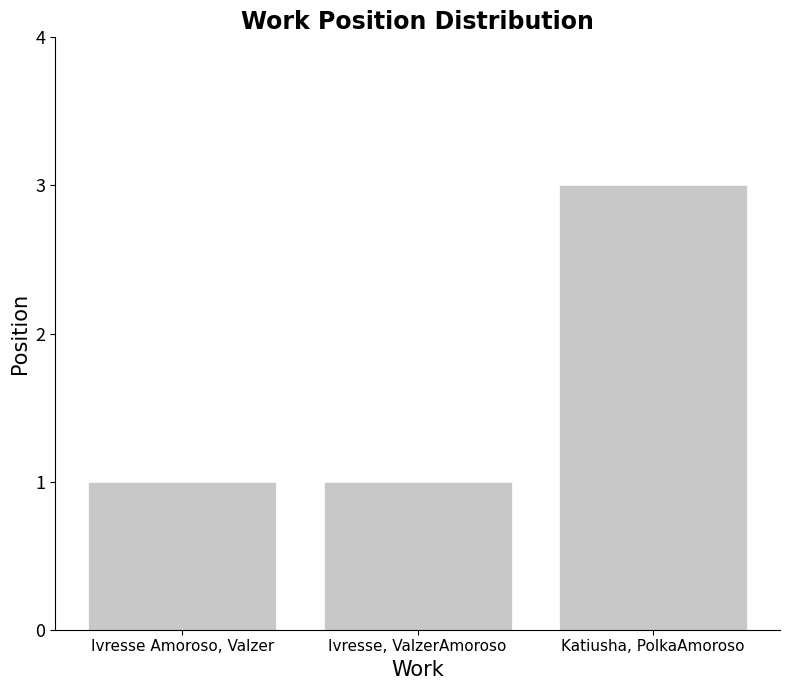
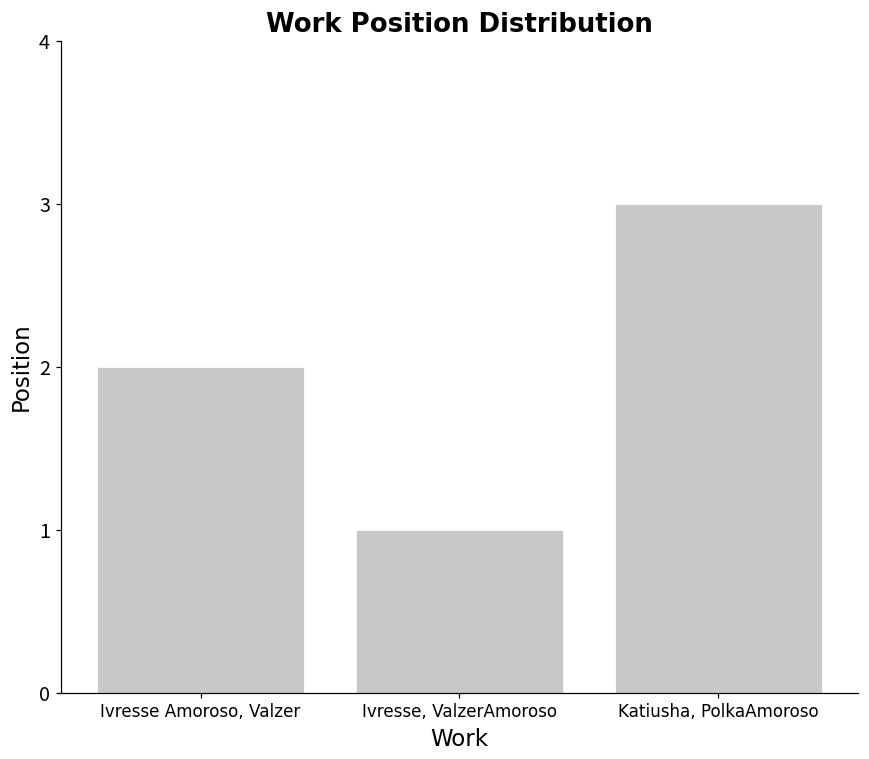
  {
-   "Ivresse Amoroso, Valzer": 1,
+   "Ivresse Amoroso, Valzer": 2,
    "Ivresse, ValzerAmoroso": 1,
    "Katiusha, PolkaAmoroso": 3
  }
